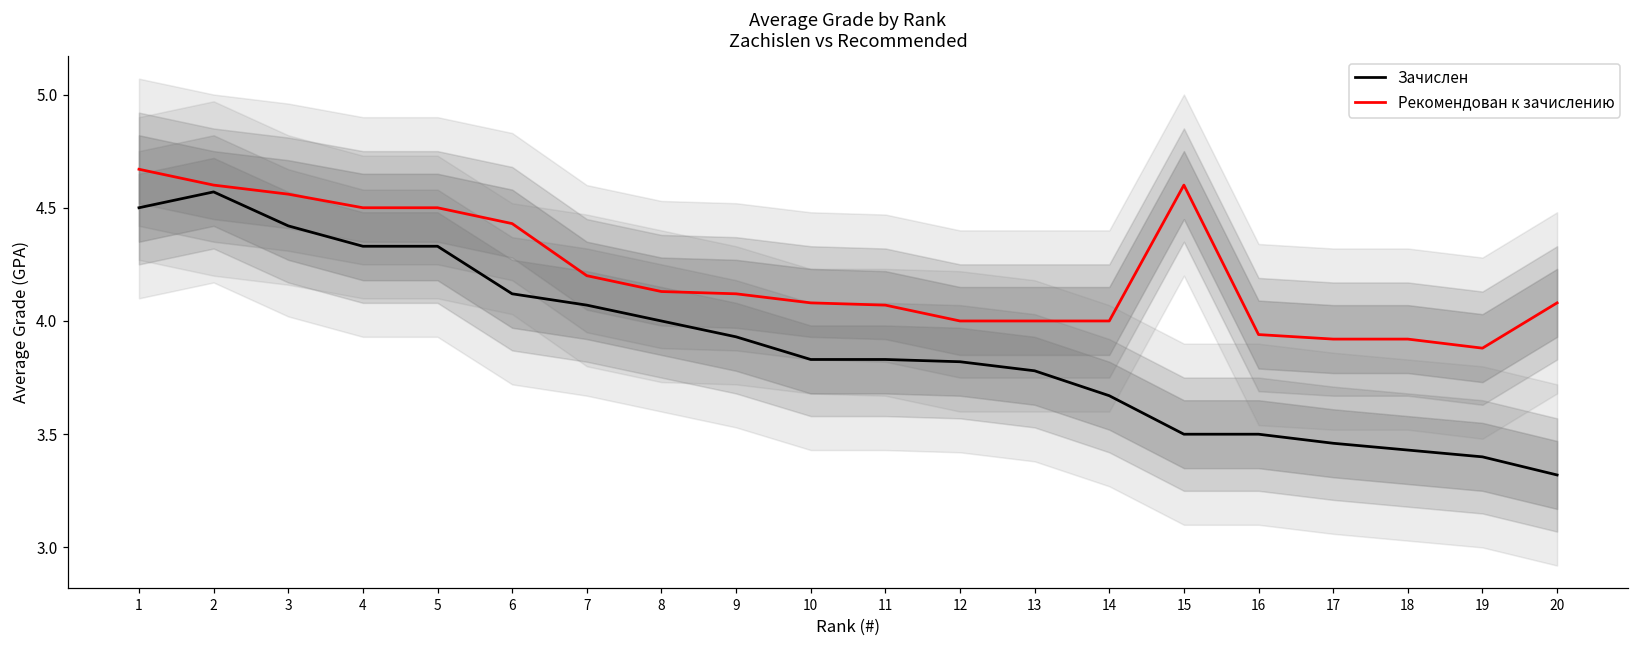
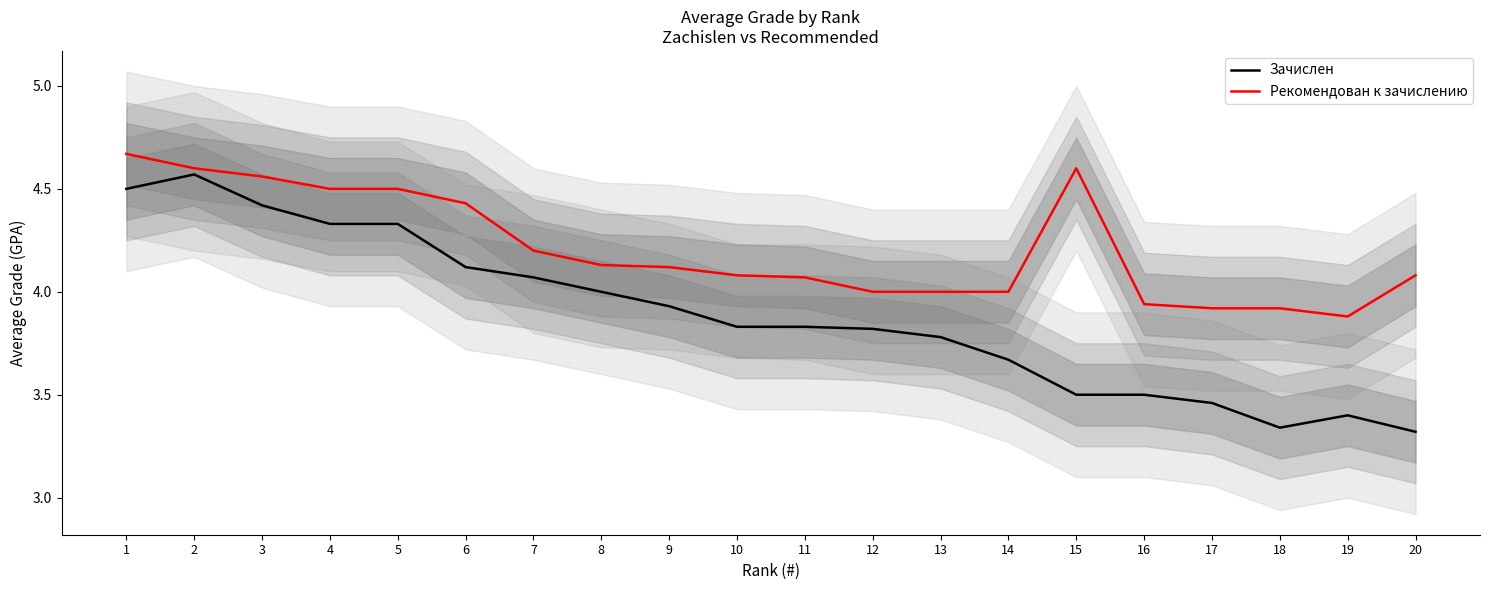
  {
    "Зачислен": {
      "1": 4.50,
      "2": 4.57,
      "3": 4.42,
      "4": 4.33,
      "5": 4.33,
      "6": 4.12,
      "7": 4.07,
      "8": 4.00,
      "9": 3.93,
      "10": 3.83,
      "11": 3.83,
      "12": 3.82,
      "13": 3.78,
      "14": 3.67,
      "15": 3.50,
      "16": 3.50,
      "17": 3.46,
-     "18": 3.43,
+     "18": 3.34,
      "19": 3.40,
      "20": 3.32
    },
    "Рекомендован к зачислению": {
      "1": 4.67,
      "2": 4.60,
      "4": 4.50,
      "5": 4.50,
      "6": 4.43,
      "7": 4.20,
      "8": 4.13,
      "9": 4.12,
      "12": 4.00,
      "13": 4.00,
      "14": 4.00,
      "15": 4.60,
      "16": 3.94,
      "17": 3.92,
      "18": 3.92,
      "19": 3.88,
      "20": 4.08
    }
  }
